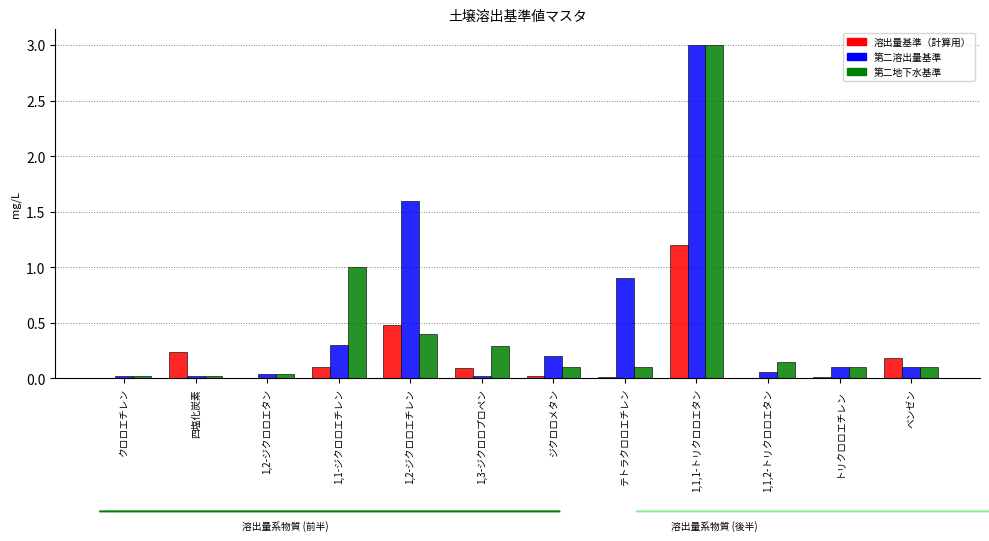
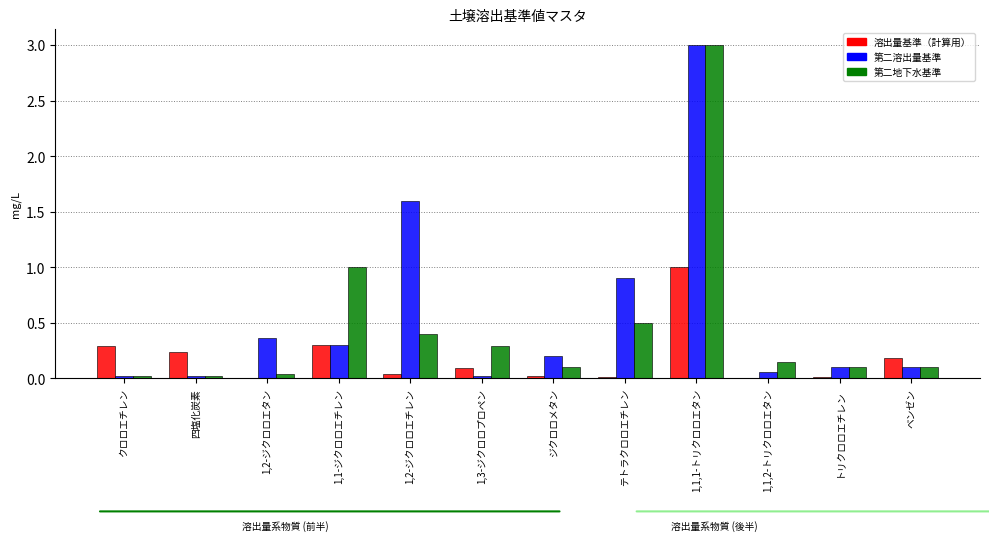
  {
    "溶出量基準（計算用）": {
-     "クロロエチレン": 0.00,
+     "クロロエチレン": 0.29,
      "四塩化炭素": 0.24,
-     "1,1-ジクロロエチレン": 0.1,
-     "1,2-ジクロロエチレン": 0.48,
+     "1,1-ジクロロエチレン": 0.3,
+     "1,2-ジクロロエチレン": 0.04,
      "1,3-ジクロロプロペン": 0.10,
-     "1,1,1-トリクロロエタン": 1.2,
+     "1,1,1-トリクロロエタン": 1.0,
      "ベンゼン": 0.18
    },
    "第二溶出量基準": {
-     "1,2-ジクロロエタン": 0.04,
+     "1,2-ジクロロエタン": 0.36,
      "1,1-ジクロロエチレン": 0.30,
      "1,2-ジクロロエチレン": 1.60,
      "ジクロロメタン": 0.20,
      "テトラクロロエチレン": 0.90,
      "1,1,1-トリクロロエタン": 3.00,
      "1,1,2-トリクロロエタン": 0.06,
      "トリクロロエチレン": 0.10,
      "ベンゼン": 0.10
    },
    "第二地下水基準": {
      "1,2-ジクロロエタン": 0.04,
      "1,1-ジクロロエチレン": 1.0,
      "1,2-ジクロロエチレン": 0.4,
      "1,3-ジクロロプロペン": 0.3,
      "ジクロロメタン": 0.1,
-     "テトラクロロエチレン": 0.1,
+     "テトラクロロエチレン": 0.5,
      "1,1,1-トリクロロエタン": 3.0,
      "1,1,2-トリクロロエタン": 0.15,
      "トリクロロエチレン": 0.1,
      "ベンゼン": 0.1
    }
  }
